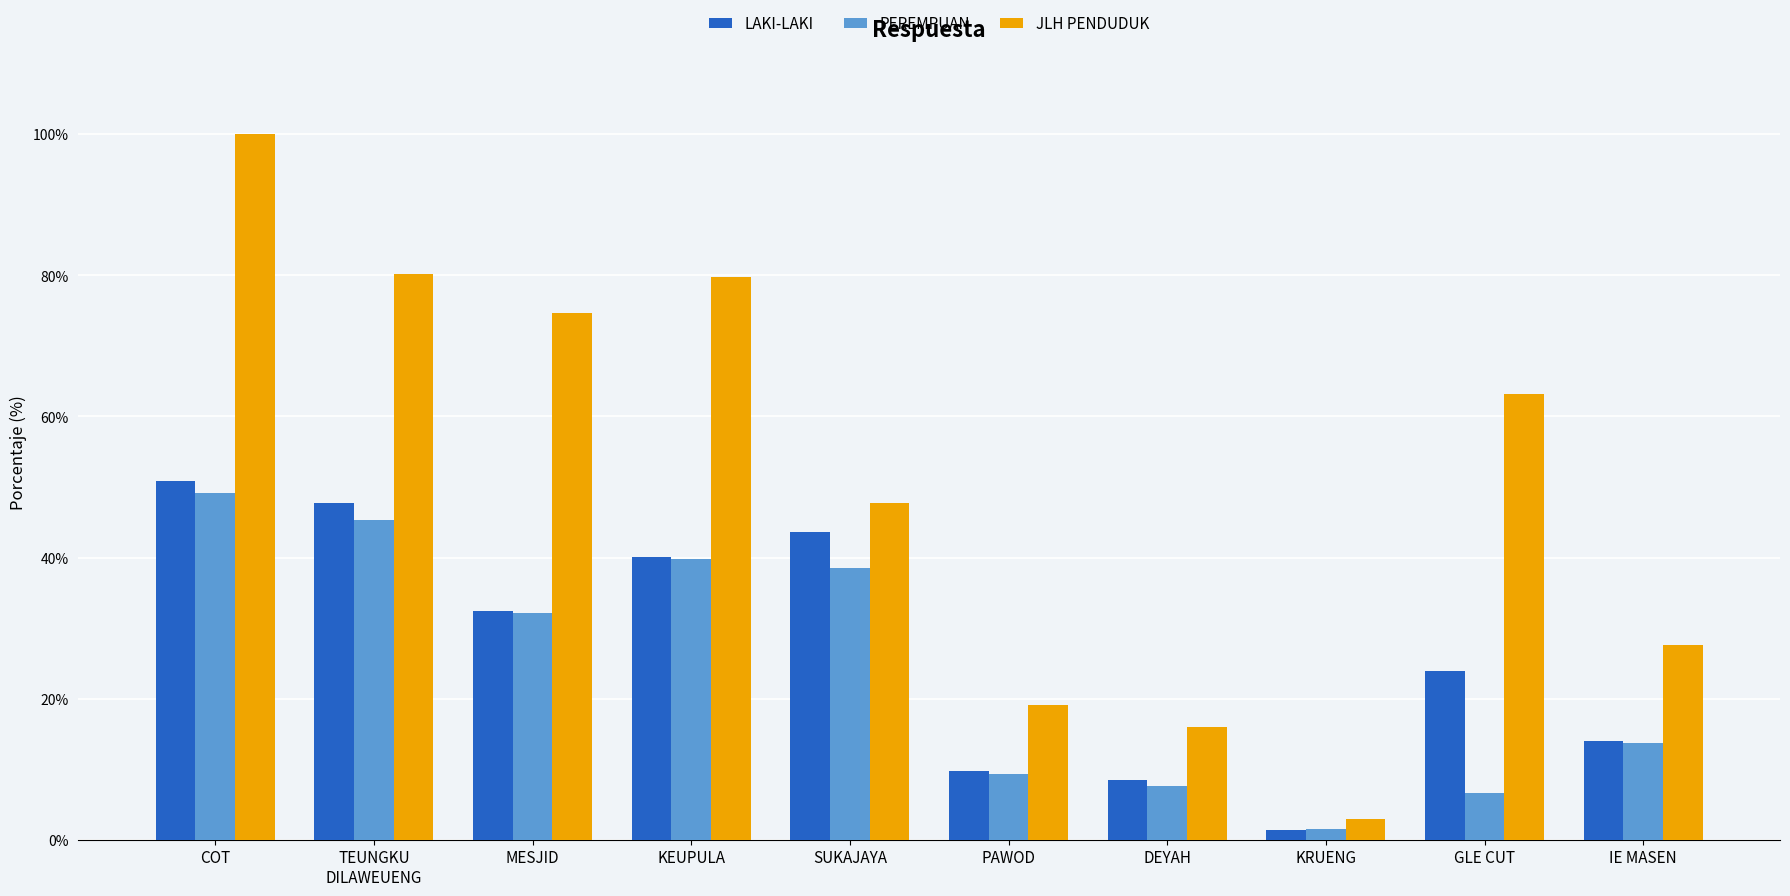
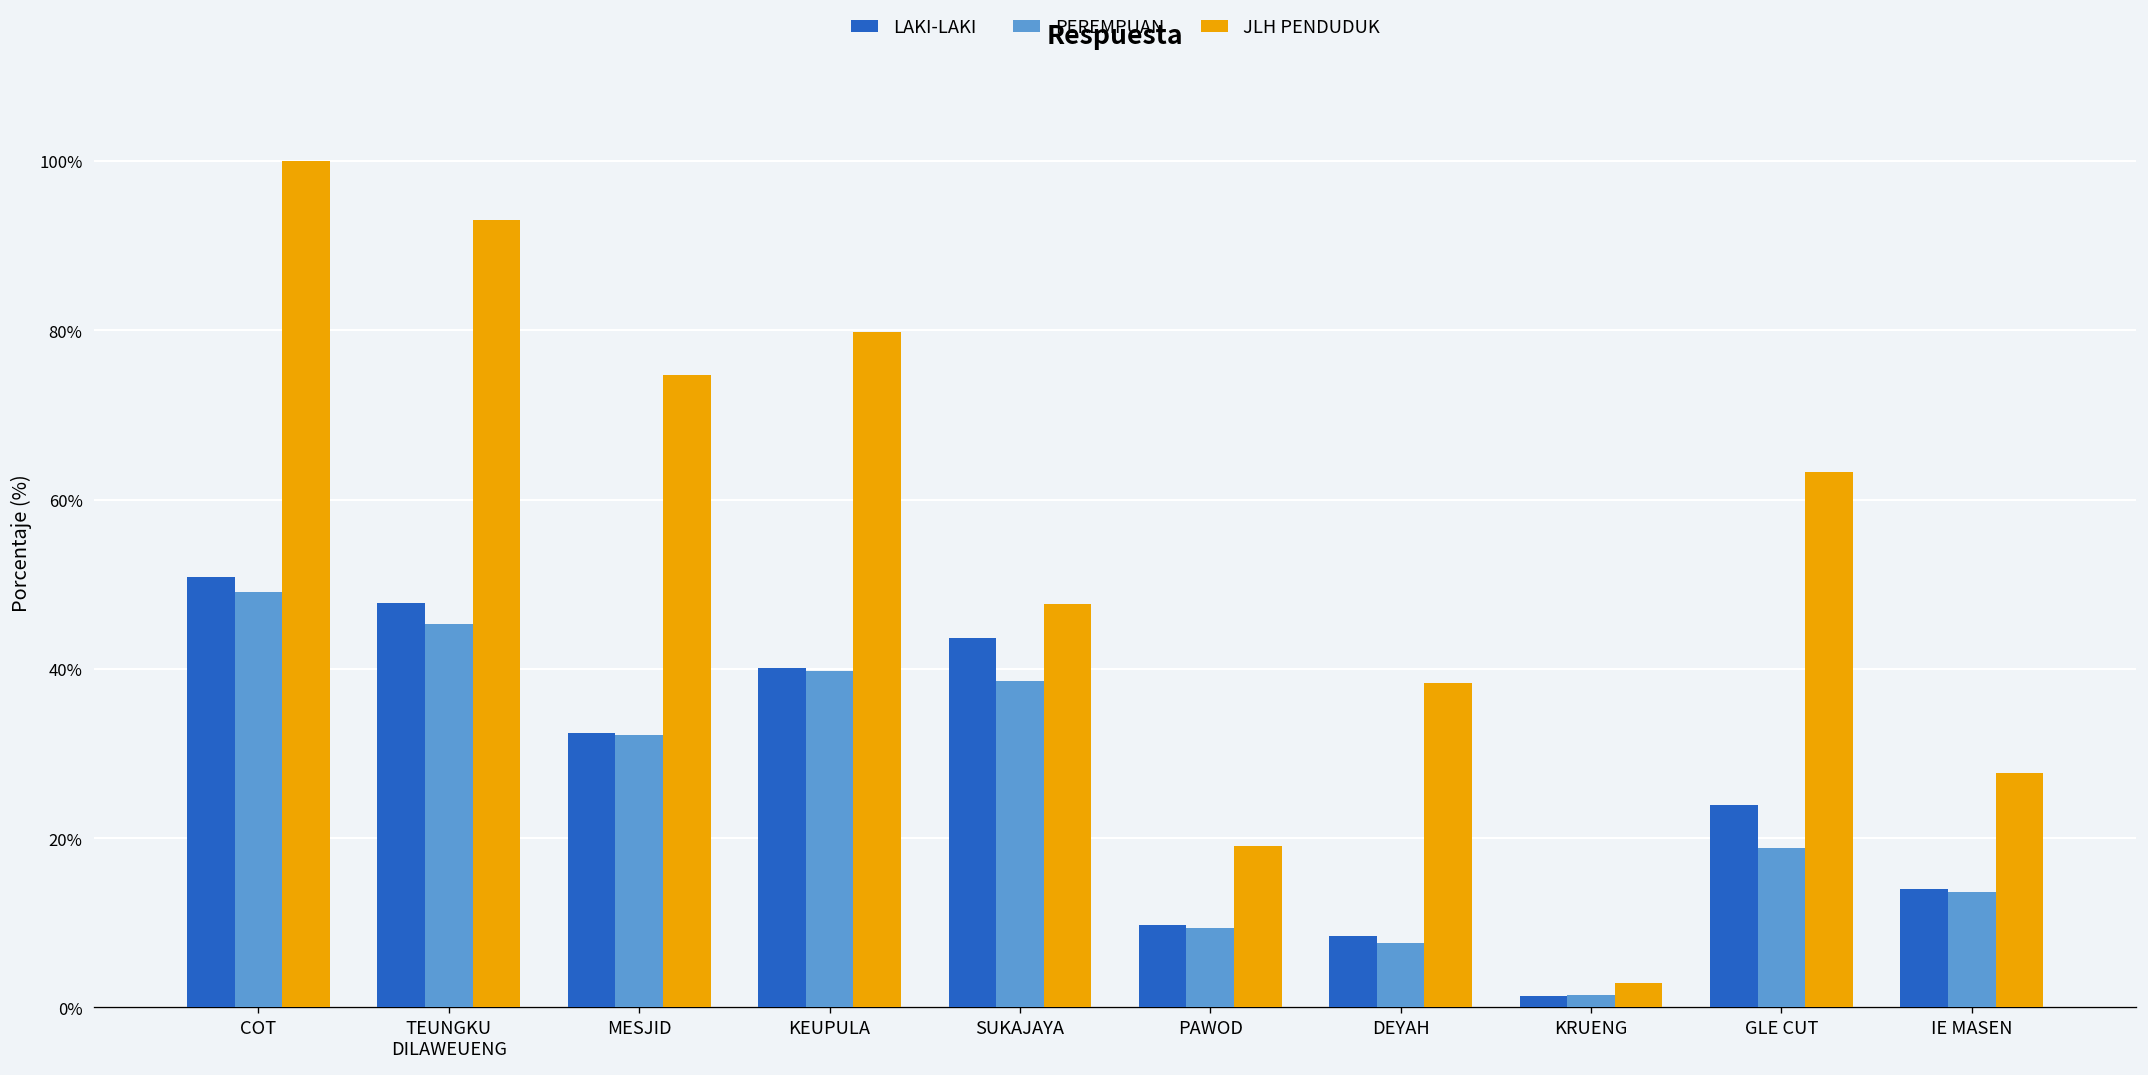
  {
    "LAKI-LAKI": {
      "COT": "51%",
      "TEUNGKU DILAWEUENG": "48%",
      "MESJID": "32%",
      "KEUPULA": "40%",
      "SUKAJAYA": "44%",
      "PAWOD": "10%",
      "DEYAH": "8%",
      "KRUENG": "1%",
      "GLE CUT": "24%",
      "IE MASEN": "14%"
    },
    "PEREMPUAN": {
      "COT": "49%",
      "TEUNGKU DILAWEUENG": "45%",
      "MESJID": "32%",
      "KEUPULA": "40%",
      "SUKAJAYA": "39%",
      "PAWOD": "9%",
      "DEYAH": "8%",
      "KRUENG": "2%",
-     "GLE CUT": "7%",
+     "GLE CUT": "19%",
      "IE MASEN": "14%"
    },
    "JLH PENDUDUK": {
      "COT": "100%",
-     "TEUNGKU DILAWEUENG": "80%",
+     "TEUNGKU DILAWEUENG": "93%",
      "MESJID": "75%",
      "KEUPULA": "80%",
      "SUKAJAYA": "48%",
      "PAWOD": "19%",
-     "DEYAH": "16%",
+     "DEYAH": "38%",
      "KRUENG": "3%",
      "GLE CUT": "63%",
      "IE MASEN": "28%"
    }
  }
